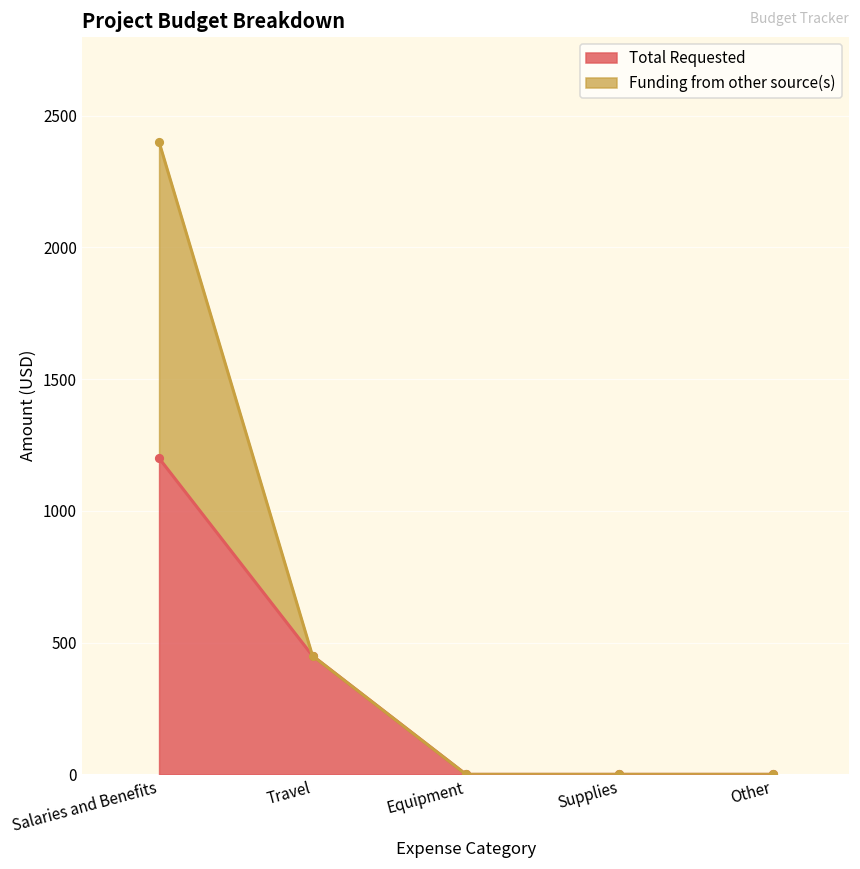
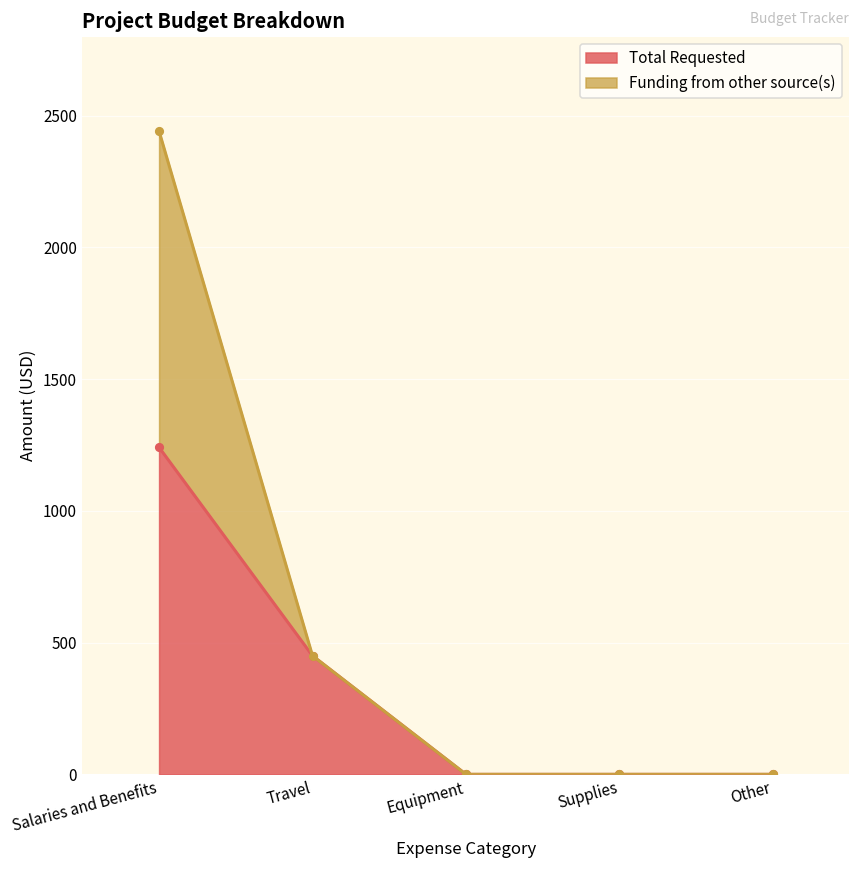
  {
    "Total Requested": {
-     "Salaries and Benefits": 1200
+     "Salaries and Benefits": 1240
    },
    "Funding from other source(s)": {
      "Salaries and Benefits": 1200
    }
  }
